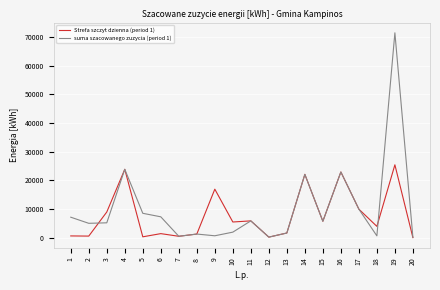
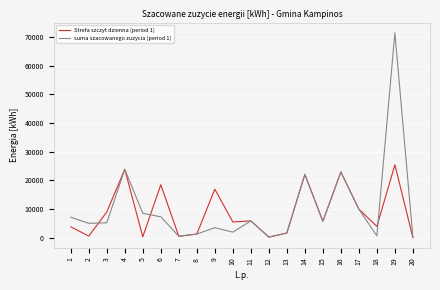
  {
    "Strefa szczyt dzienna (period 1)": {
-     "1": 1000,
+     "1": 4000,
      "2": 1000,
      "3": 9000,
      "5": 0,
-     "6": 1000,
+     "6": 18000,
      "9": 17000,
      "10": 5000,
      "18": 4000,
      "19": 25000
    },
    "suma szacowanego zuzycia (period 1)": {
      "1": 7000,
      "2": 5000,
      "3": 5000,
      "5": 9000,
      "6": 7000,
-     "9": 1000,
+     "9": 4000,
      "10": 2000,
      "18": 1000,
      "19": 71000
    }
  }
